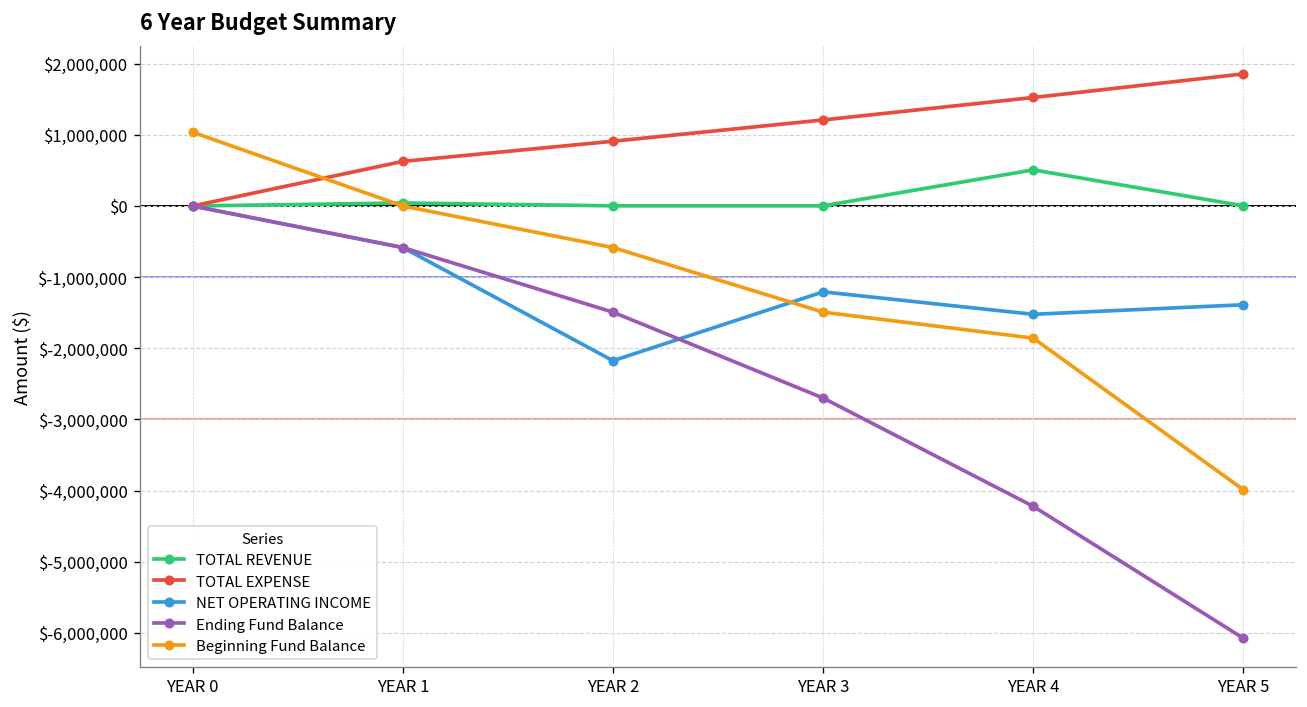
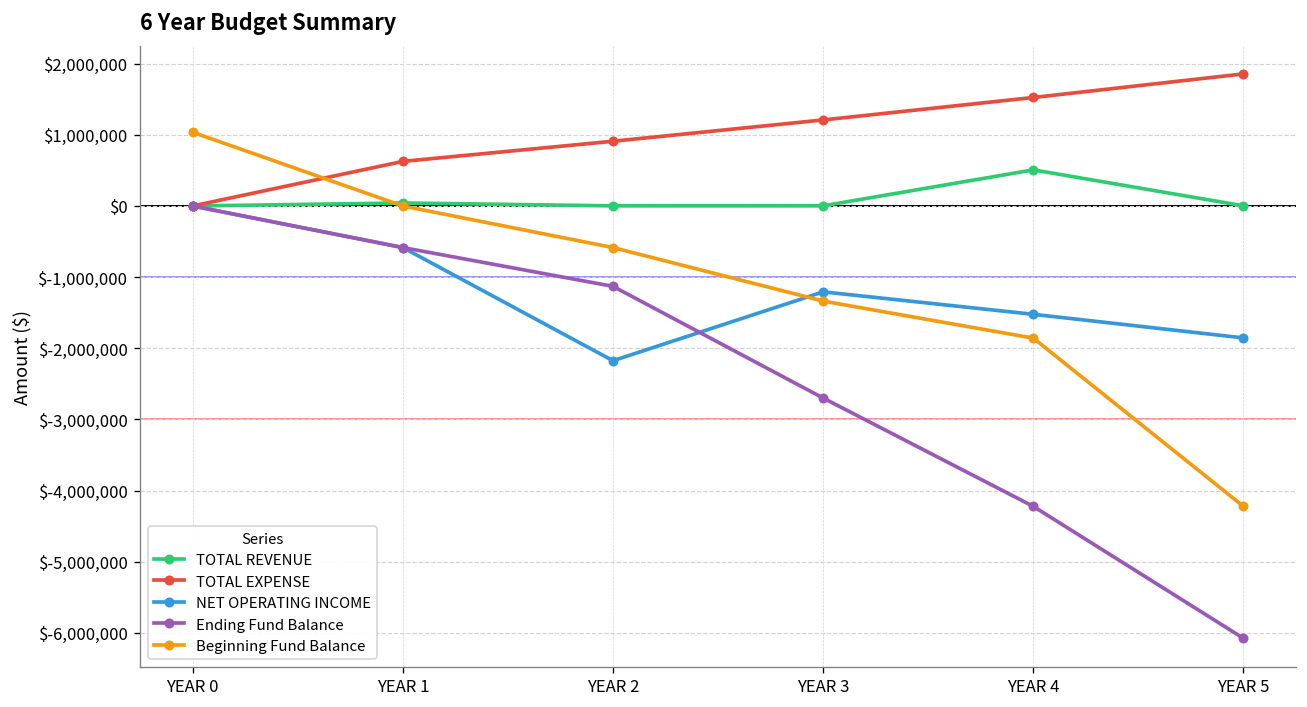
  {
    "TOTAL REVENUE": {
      "YEAR 2": "$0",
      "YEAR 3": "$0",
      "YEAR 4": "$500,000",
      "YEAR 5": "$0"
    },
    "TOTAL EXPENSE": {
      "YEAR 1": "$600,000",
      "YEAR 2": "$900,000",
      "YEAR 3": "$1,200,000",
      "YEAR 4": "$1,500,000",
      "YEAR 5": "$1,900,000"
    },
    "NET OPERATING INCOME": {
      "YEAR 2": "$-2,200,000",
      "YEAR 3": "$-1,200,000",
      "YEAR 4": "$-1,500,000",
-     "YEAR 5": "$-1,400,000"
+     "YEAR 5": "$-1,900,000"
    },
    "Ending Fund Balance": {
-     "YEAR 2": "$-1,500,000",
+     "YEAR 2": "$-1,100,000",
      "YEAR 3": "$-2,700,000",
      "YEAR 4": "$-4,200,000",
      "YEAR 5": "$-6,100,000"
    },
    "Beginning Fund Balance": {
      "YEAR 0": "$1,000,000",
      "YEAR 2": "$-600,000",
-     "YEAR 3": "$-1,500,000",
+     "YEAR 3": "$-1,300,000",
      "YEAR 4": "$-1,900,000",
-     "YEAR 5": "$-4,000,000"
+     "YEAR 5": "$-4,200,000"
    }
  }
